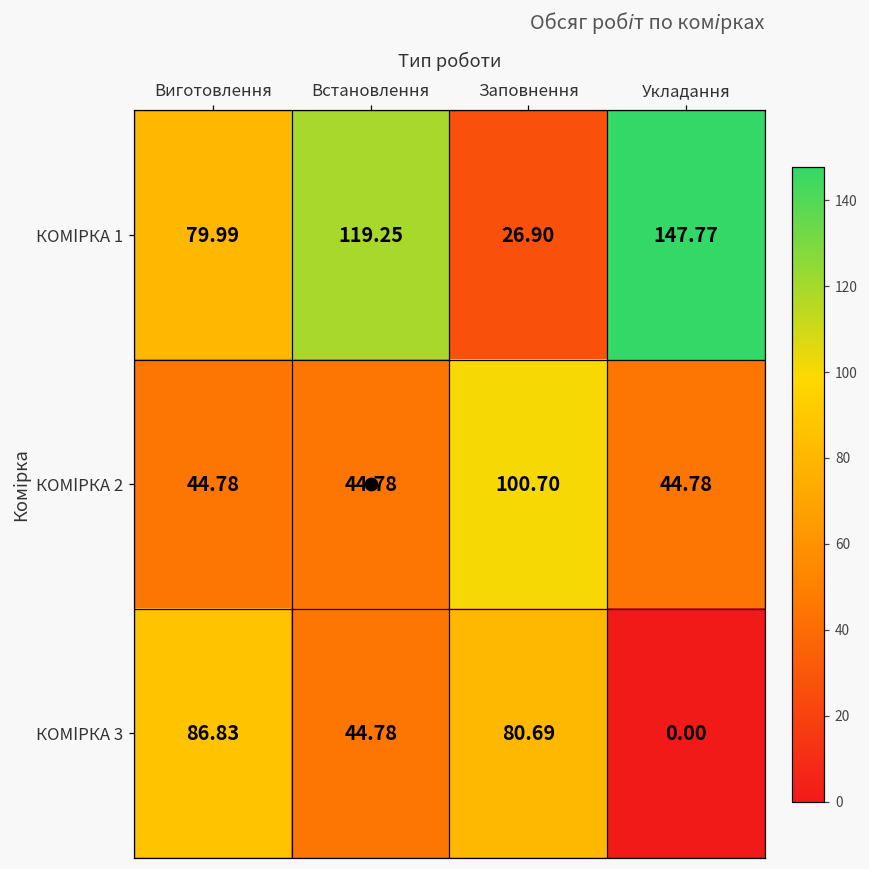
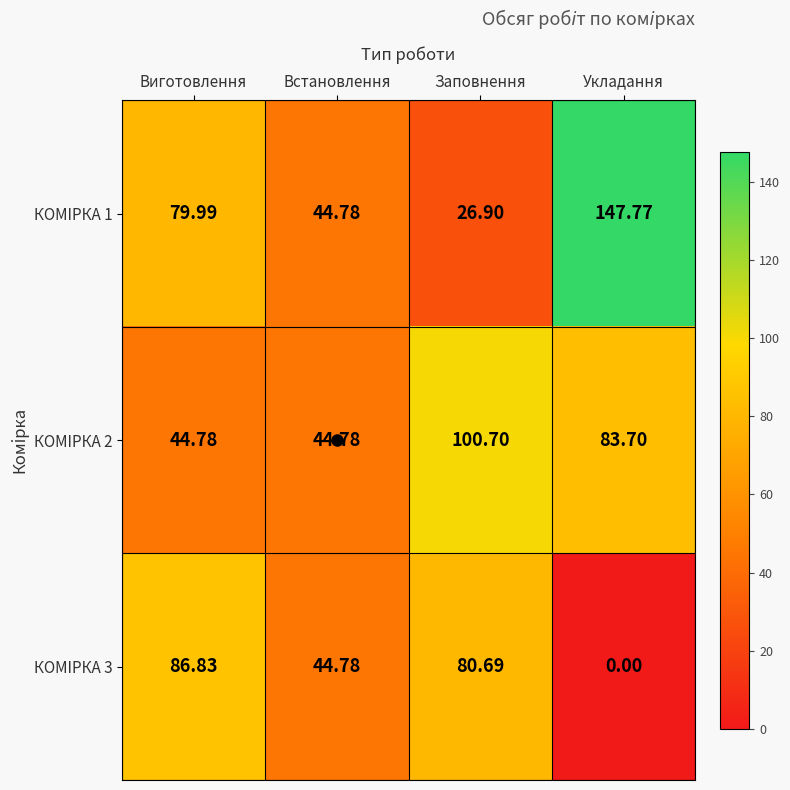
  {
    "КОМІРКА 1": {
      "Виготовлення": 79.99,
-     "Встановлення": 119.25,
+     "Встановлення": 44.78,
      "Заповнення": 26.90,
      "Укладання": 147.77
    },
    "КОМІРКА 2": {
      "Виготовлення": 44.78,
      "Заповнення": 100.70,
-     "Укладання": 44.78
+     "Укладання": 83.70
    },
    "КОМІРКА 3": {
      "Виготовлення": 86.83,
      "Встановлення": 44.78,
      "Заповнення": 80.69,
      "Укладання": 0.00
    }
  }
